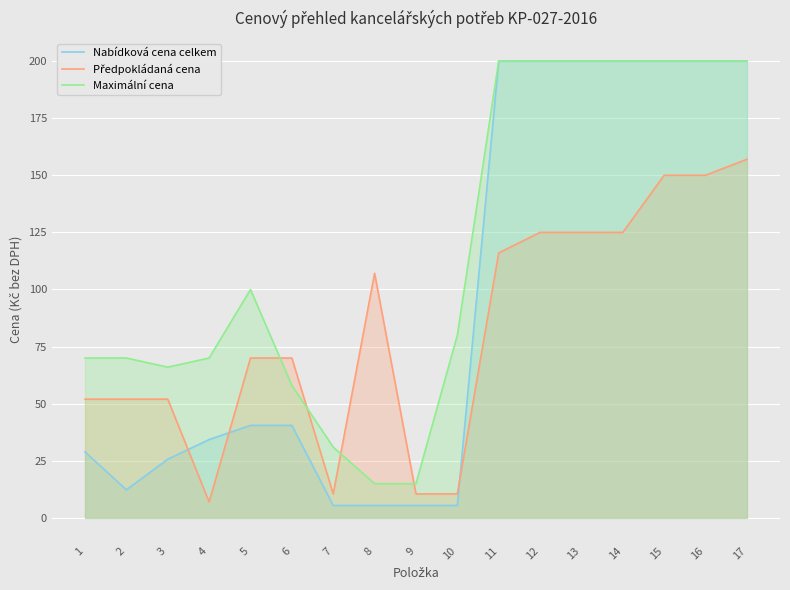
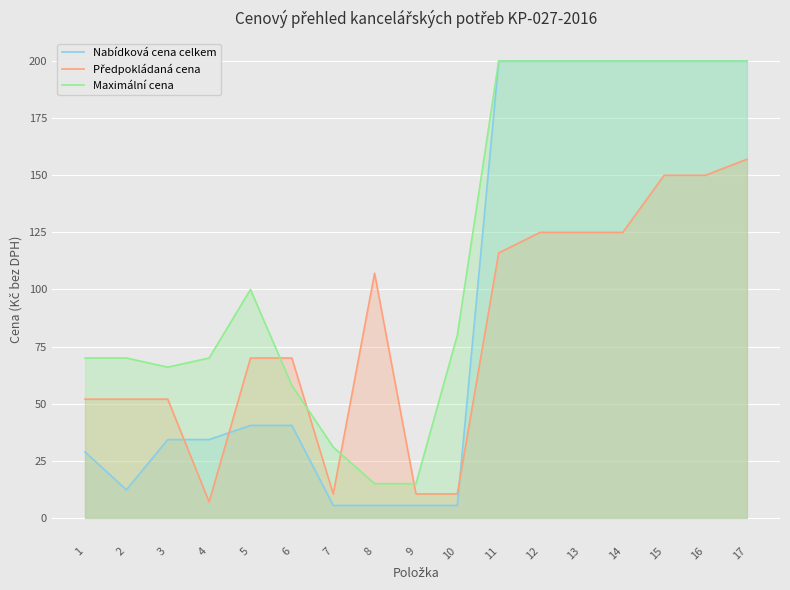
  {
    "Nabídková cena celkem": {
      "1": 29,
      "2": 12,
-     "3": 26,
+     "3": 34,
      "4": 34,
      "5": 41,
      "6": 41,
      "7": 5,
      "8": 5,
      "9": 5,
      "10": 5
    },
    "Předpokládaná cena": {
      "1": 52,
      "2": 52,
      "3": 52,
      "4": 7,
      "5": 70,
      "6": 70,
      "7": 11,
      "8": 107,
      "9": 11,
      "10": 11,
      "11": 116,
      "12": 125,
      "13": 125,
      "14": 125,
      "15": 150,
      "16": 150,
      "17": 157
    },
    "Maximální cena": {
      "1": 70,
      "2": 70,
      "3": 66,
      "4": 70,
      "5": 100,
      "6": 58,
      "7": 31,
      "8": 15,
      "9": 15,
      "10": 80
    }
  }
